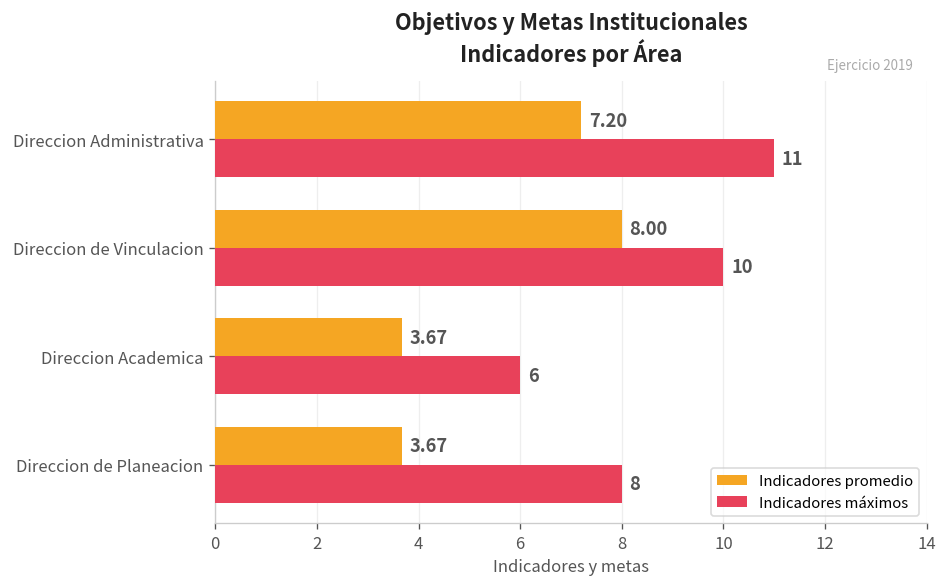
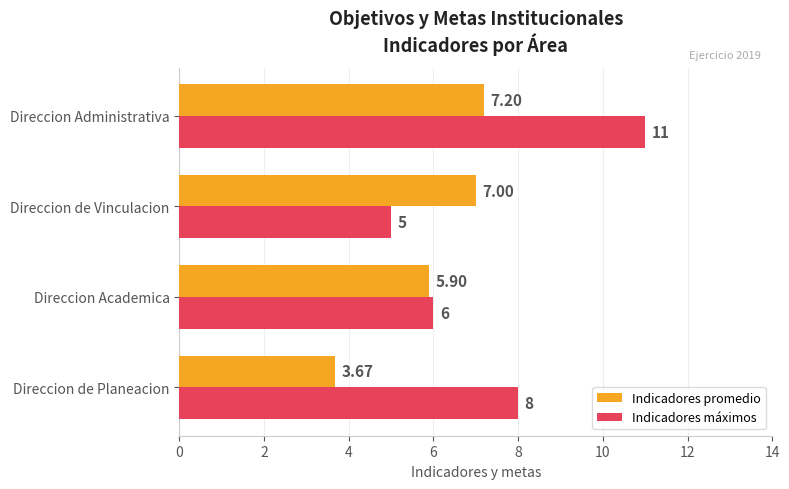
  {
    "Indicadores promedio": {
      "Direccion Administrativa": 7.20,
-     "Direccion de Vinculacion": 8.00,
-     "Direccion Academica": 3.67,
+     "Direccion de Vinculacion": 7.00,
+     "Direccion Academica": 5.90,
      "Direccion de Planeacion": 3.67
    },
    "Indicadores máximos": {
      "Direccion Administrativa": 11,
-     "Direccion de Vinculacion": 10,
+     "Direccion de Vinculacion": 5,
      "Direccion Academica": 6,
      "Direccion de Planeacion": 8
    }
  }
